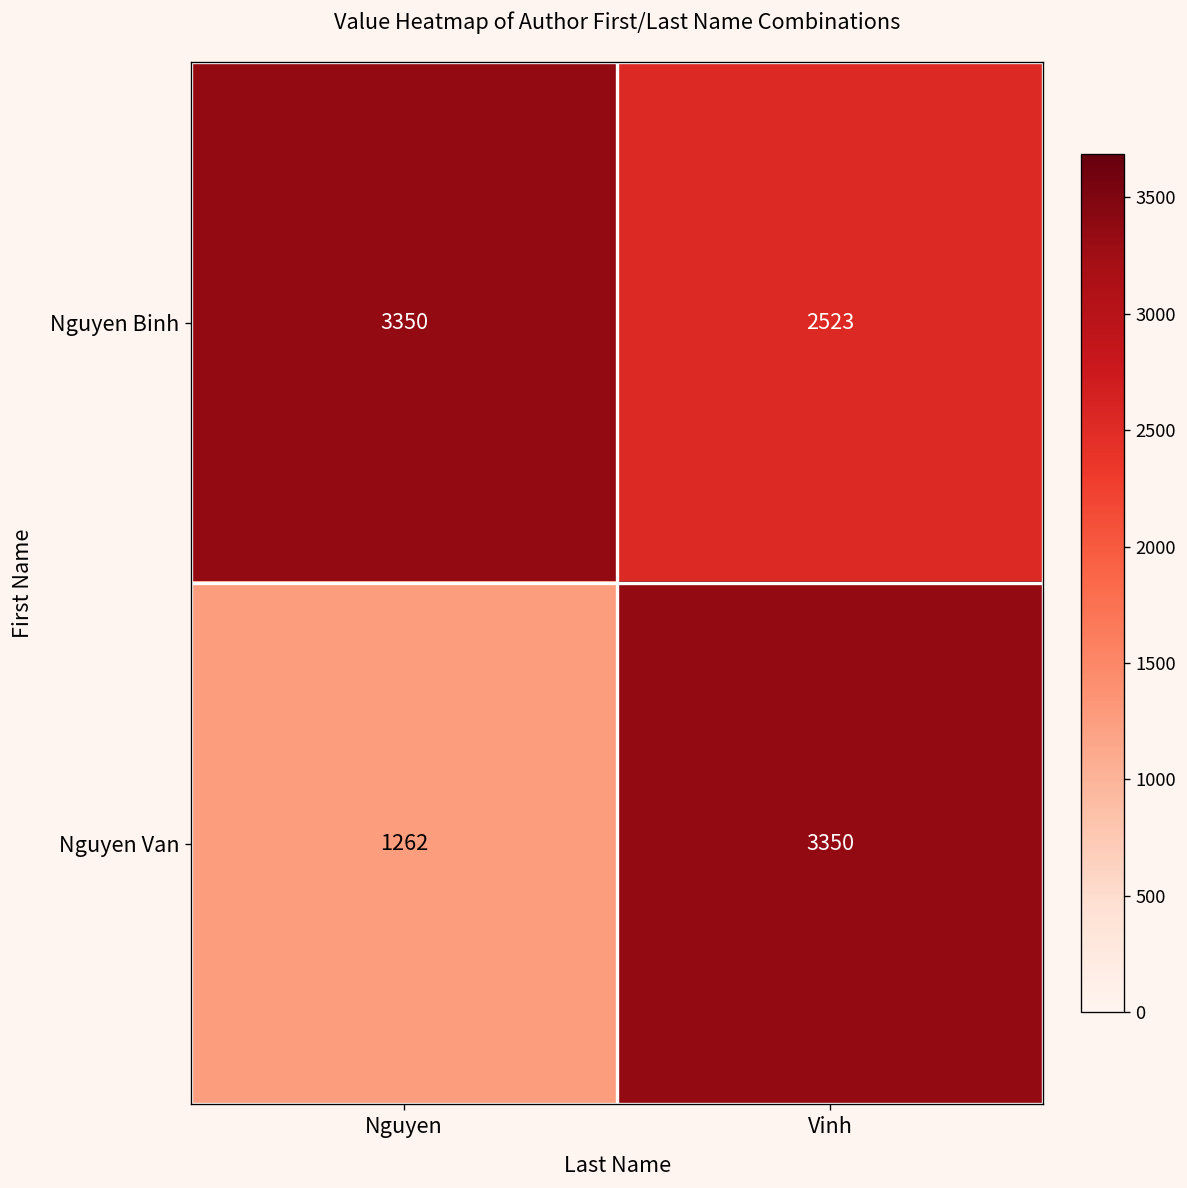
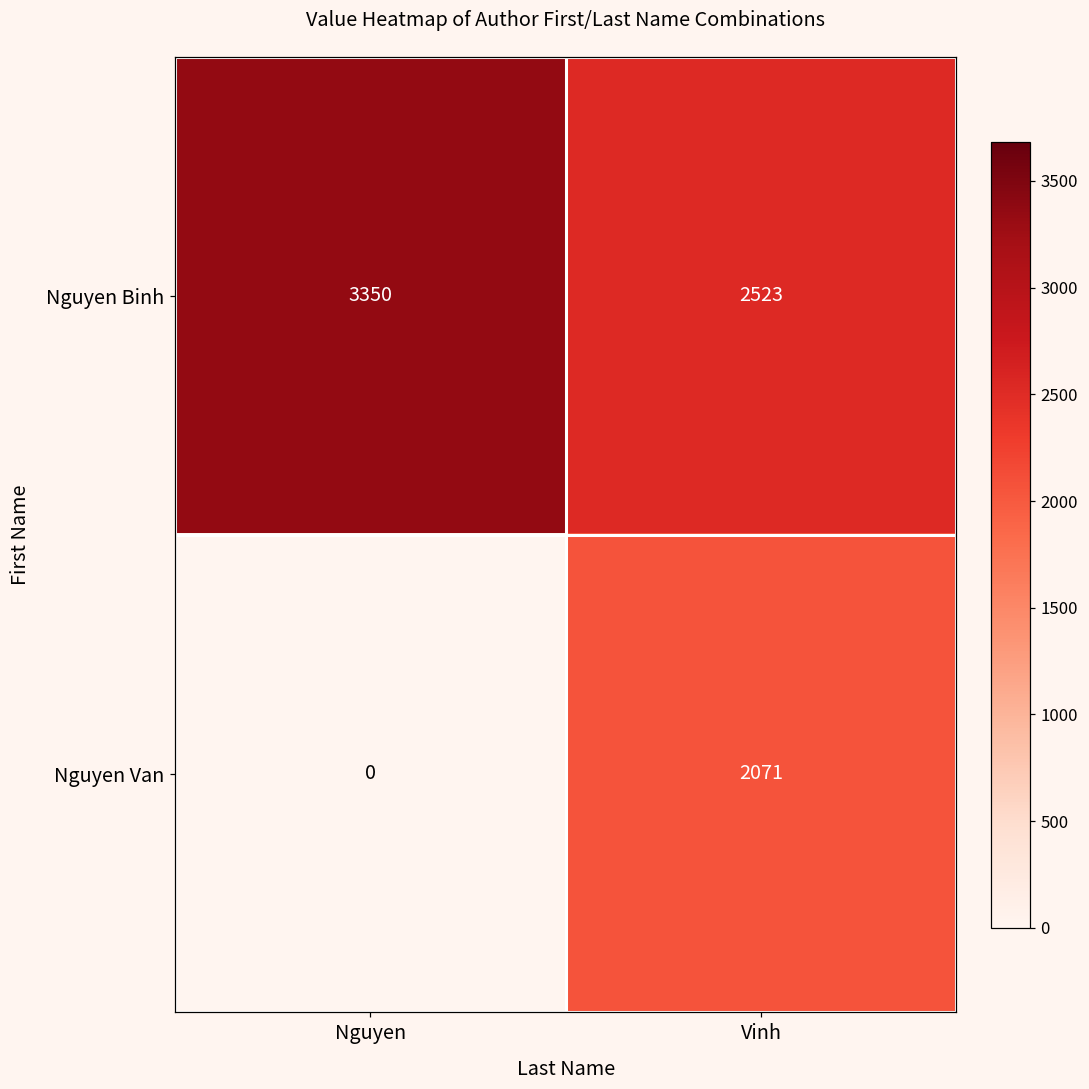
  {
    "Nguyen Binh": {
      "Nguyen": 3350,
      "Vinh": 2523
    },
    "Nguyen Van": {
-     "Nguyen": 1262,
-     "Vinh": 3350
+     "Nguyen": 0,
+     "Vinh": 2071
    }
  }
